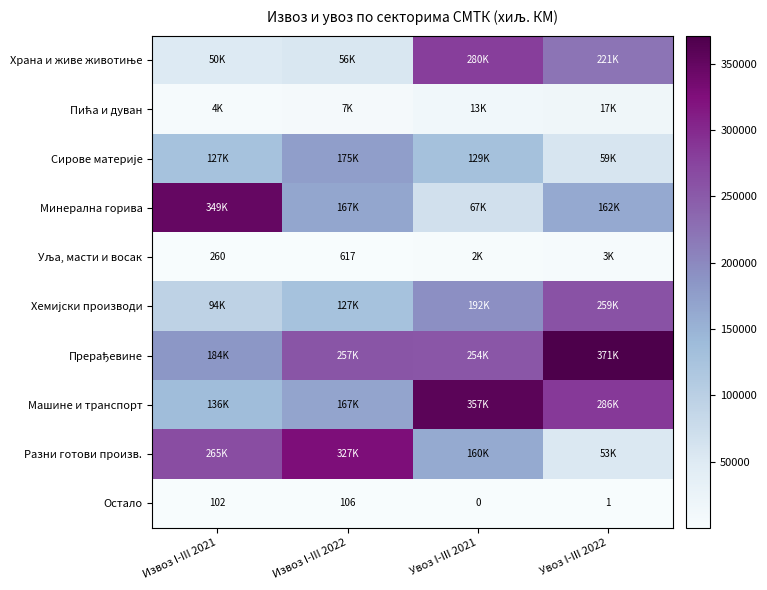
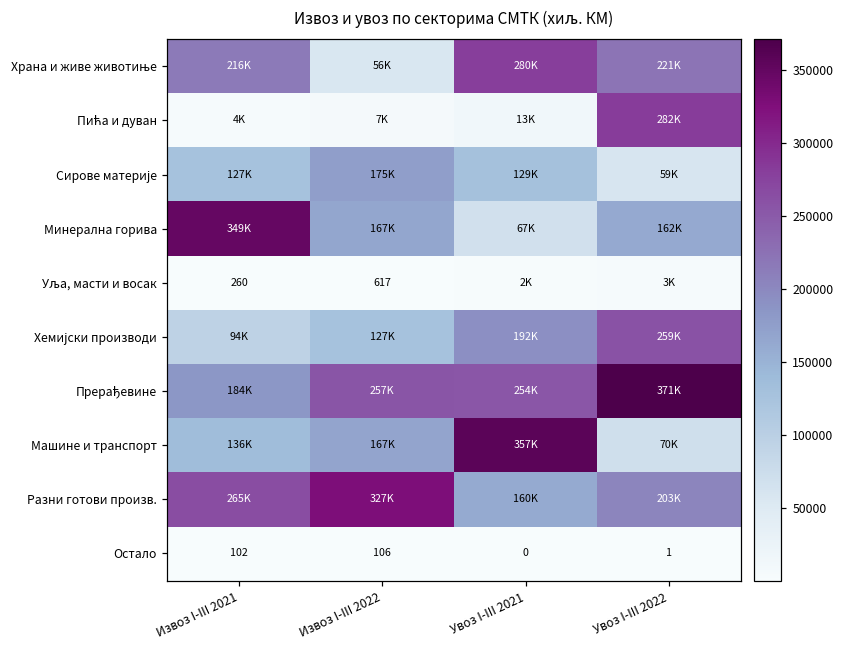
  {
    "Храна и живе животиње": {
-     "Извоз I-III 2021": "50K",
+     "Извоз I-III 2021": "216K",
      "Извоз I-III 2022": "56K",
      "Увоз I-III 2021": "280K",
      "Увоз I-III 2022": "221K"
    },
    "Пића и дуван": {
      "Извоз I-III 2021": "4K",
      "Извоз I-III 2022": "7K",
      "Увоз I-III 2021": "13K",
-     "Увоз I-III 2022": "17K"
+     "Увоз I-III 2022": "282K"
    },
    "Сирове материје": {
      "Извоз I-III 2021": "127K",
      "Извоз I-III 2022": "175K",
      "Увоз I-III 2021": "129K",
      "Увоз I-III 2022": "59K"
    },
    "Минерална горива": {
      "Извоз I-III 2021": "349K",
      "Извоз I-III 2022": "167K",
      "Увоз I-III 2021": "67K",
      "Увоз I-III 2022": "162K"
    },
    "Уља, масти и восак": {
      "Извоз I-III 2021": "260",
      "Извоз I-III 2022": "617",
      "Увоз I-III 2021": "2K",
      "Увоз I-III 2022": "3K"
    },
    "Хемијски производи": {
      "Извоз I-III 2021": "94K",
      "Извоз I-III 2022": "127K",
      "Увоз I-III 2021": "192K",
      "Увоз I-III 2022": "259K"
    },
    "Прерађевине": {
      "Извоз I-III 2021": "184K",
      "Извоз I-III 2022": "257K",
      "Увоз I-III 2021": "254K",
      "Увоз I-III 2022": "371K"
    },
    "Машине и транспорт": {
      "Извоз I-III 2021": "136K",
      "Извоз I-III 2022": "167K",
      "Увоз I-III 2021": "357K",
-     "Увоз I-III 2022": "286K"
+     "Увоз I-III 2022": "70K"
    },
    "Разни готови произв.": {
      "Извоз I-III 2021": "265K",
      "Извоз I-III 2022": "327K",
      "Увоз I-III 2021": "160K",
-     "Увоз I-III 2022": "53K"
+     "Увоз I-III 2022": "203K"
    },
    "Остало": {
      "Извоз I-III 2021": "102",
      "Извоз I-III 2022": "106",
      "Увоз I-III 2021": "0",
      "Увоз I-III 2022": "1"
    }
  }
